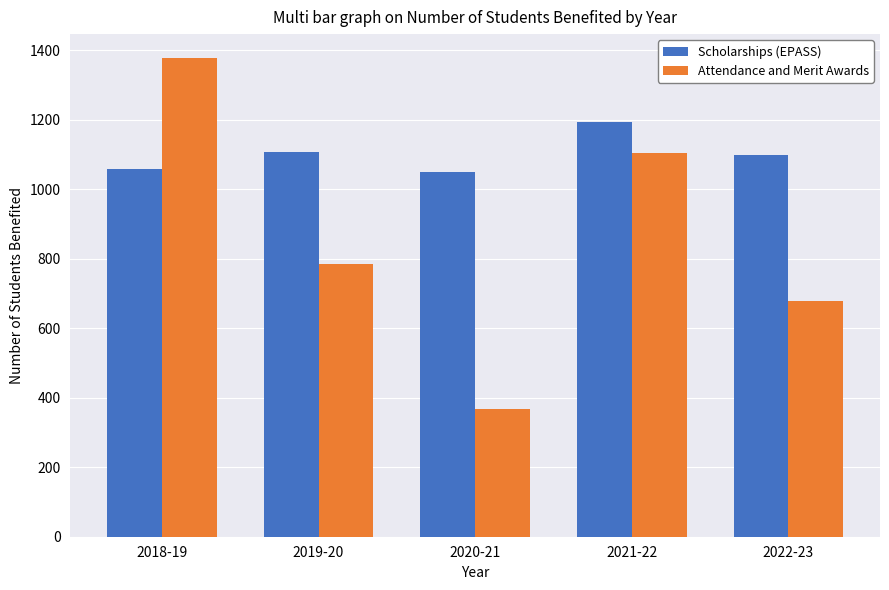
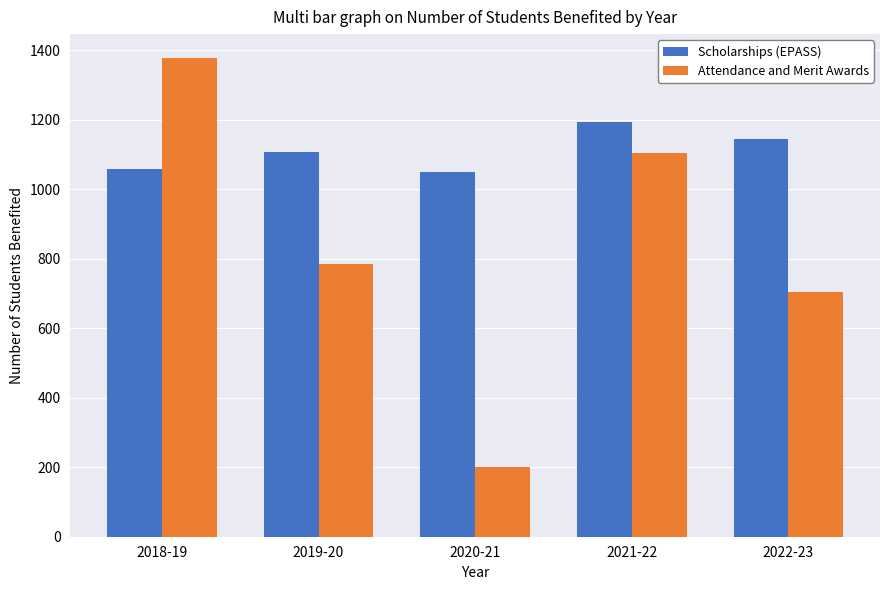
  {
    "Scholarships (EPASS)": {
      "2018-19": 1060,
      "2019-20": 1110,
      "2020-21": 1050,
      "2021-22": 1190,
-     "2022-23": 1100
+     "2022-23": 1140
    },
    "Attendance and Merit Awards": {
      "2018-19": 1380,
      "2019-20": 790,
-     "2020-21": 370,
+     "2020-21": 200,
      "2021-22": 1100,
-     "2022-23": 680
+     "2022-23": 710
    }
  }
